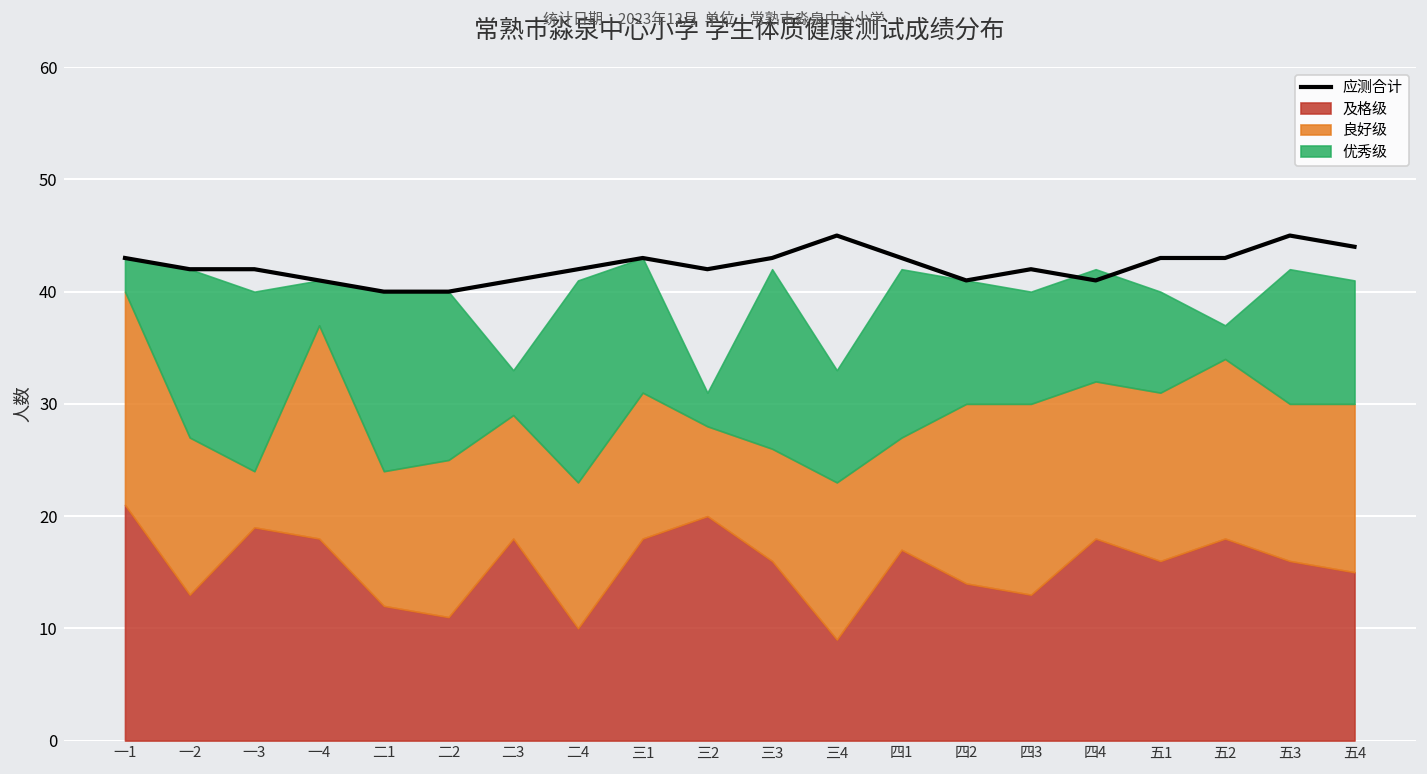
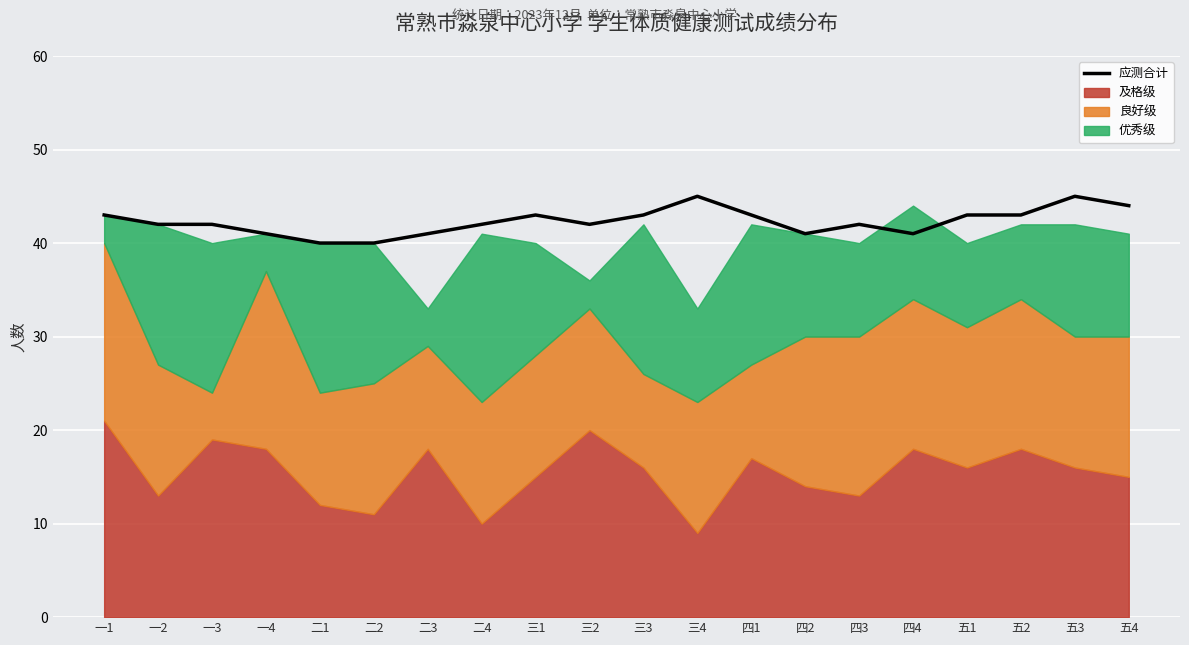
  {
    "及格级": {
      "一1": 21,
      "一2": 13,
      "一3": 19,
      "一4": 18,
      "二1": 12,
      "二2": 11,
      "二3": 18,
      "二4": 10,
-     "三1": 18,
+     "三1": 15,
      "三2": 20,
      "三3": 16,
      "三4": 9,
      "四1": 17,
      "四2": 14,
      "四3": 13,
      "四4": 18,
      "五1": 16,
      "五2": 18,
      "五3": 16,
      "五4": 15
    },
    "应测合计": {
      "一3": 42,
      "二3": 41,
      "二4": 42,
      "三2": 42,
      "三3": 43,
      "三4": 45,
      "四1": 43,
      "四3": 42,
      "四4": 41,
      "五1": 43,
      "五2": 43,
      "五3": 45,
      "五4": 44
    },
    "良好级": {
      "一1": 19,
      "一2": 14,
      "一3": 5,
      "一4": 19,
      "二1": 12,
      "二2": 14,
      "二3": 11,
      "二4": 13,
      "三1": 13,
-     "三2": 8,
+     "三2": 13,
      "三3": 10,
      "三4": 14,
      "四1": 10,
      "四2": 16,
      "四3": 17,
-     "四4": 14,
+     "四4": 16,
      "五1": 15,
      "五2": 16,
      "五3": 14,
      "五4": 15
    },
    "优秀级": {
      "一3": 16,
      "二3": 4,
      "二4": 18,
      "三2": 3,
      "三3": 16,
      "三4": 10,
      "四1": 15,
      "四3": 10,
      "四4": 10,
      "五1": 9,
-     "五2": 3,
+     "五2": 8,
      "五3": 12,
      "五4": 11
    }
  }
